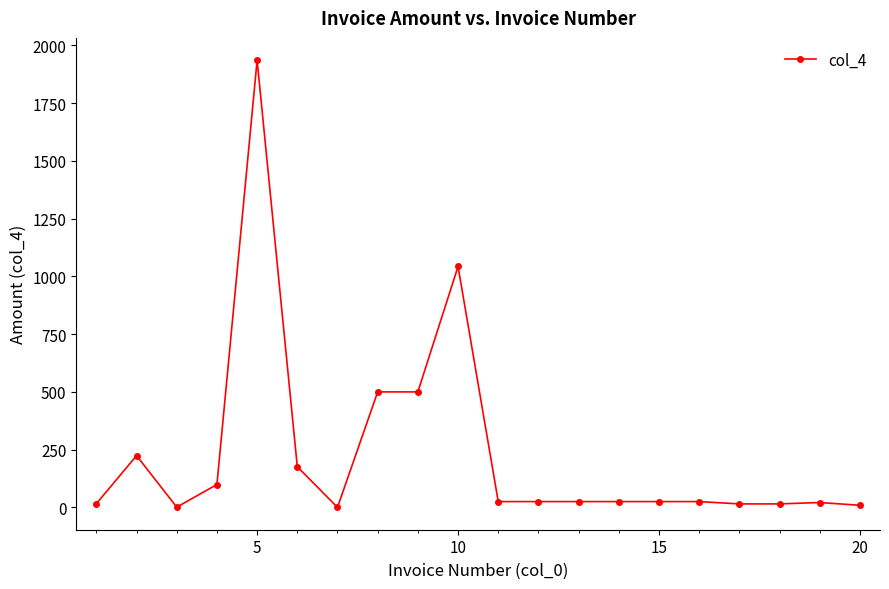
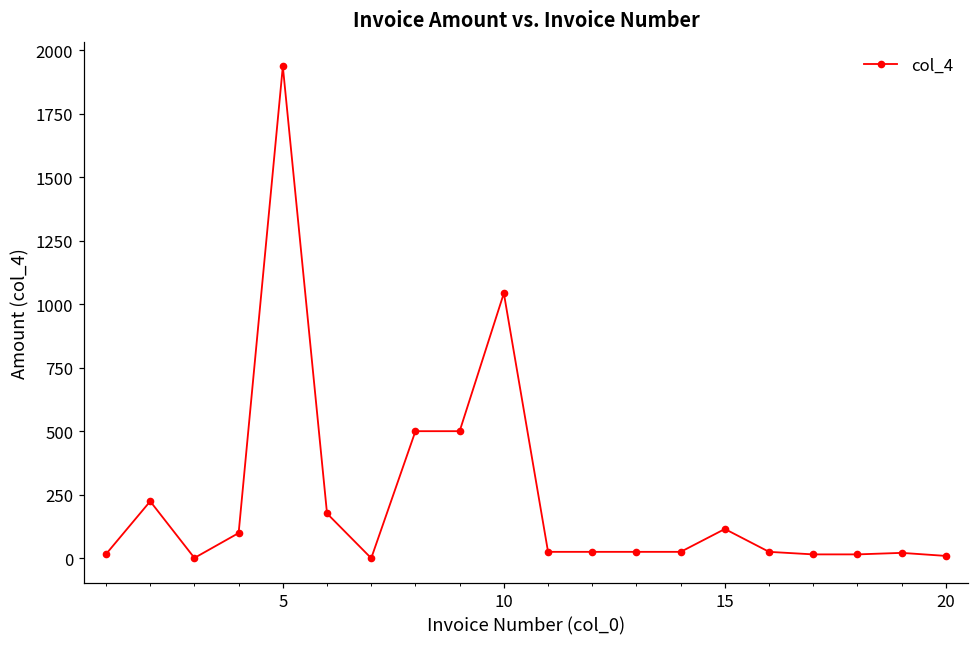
  {
    "5": 1940,
    "10": 1040,
-   "15": 30,
+   "15": 120,
    "20": 10
  }
